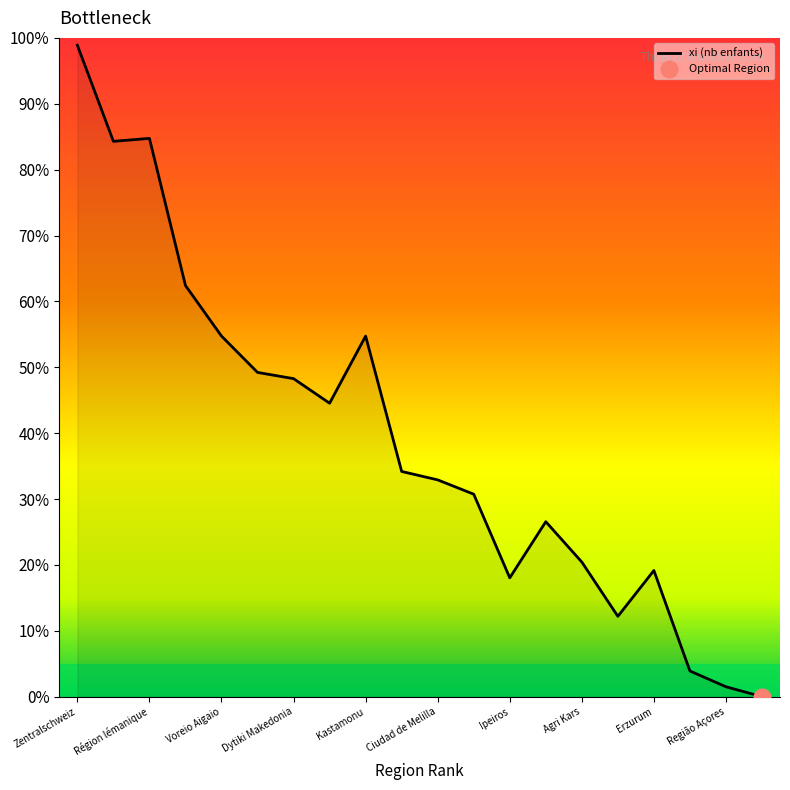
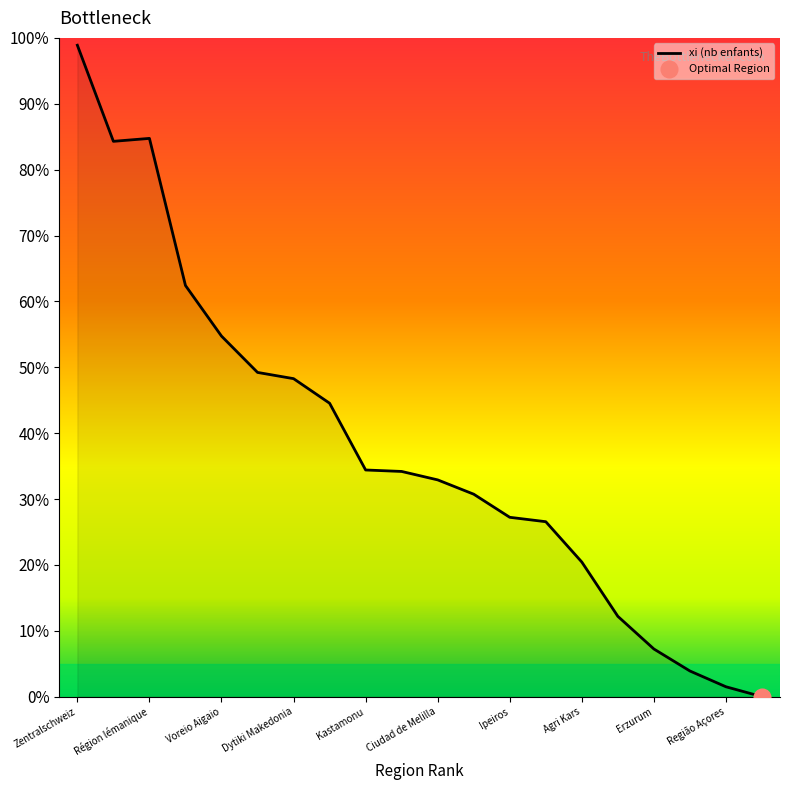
  {
    "xi (nb enfants)": {
      "Zentralschweiz": "99%",
      "Région lémanique": "85%",
      "Voreio Aigaio": "55%",
      "Dytiki Makedonia": "48%",
-     "Kastamonu": "55%",
+     "Kastamonu": "34%",
      "Ciudad de Melilla": "33%",
-     "Ipeiros": "18%",
+     "Ipeiros": "27%",
      "Agri Kars": "20%",
-     "Erzurum": "19%"
+     "Erzurum": "7%"
    }
  }
